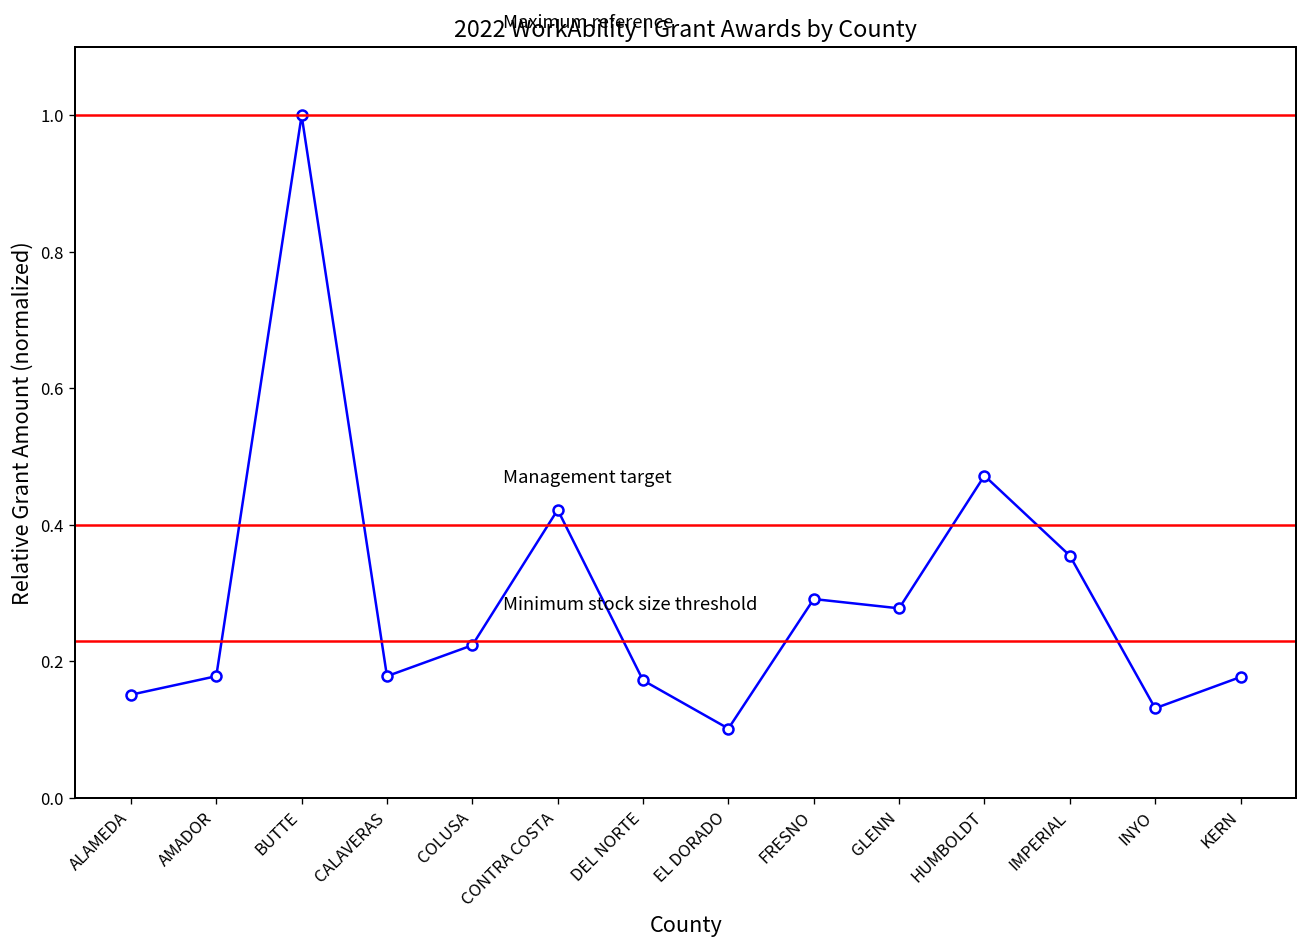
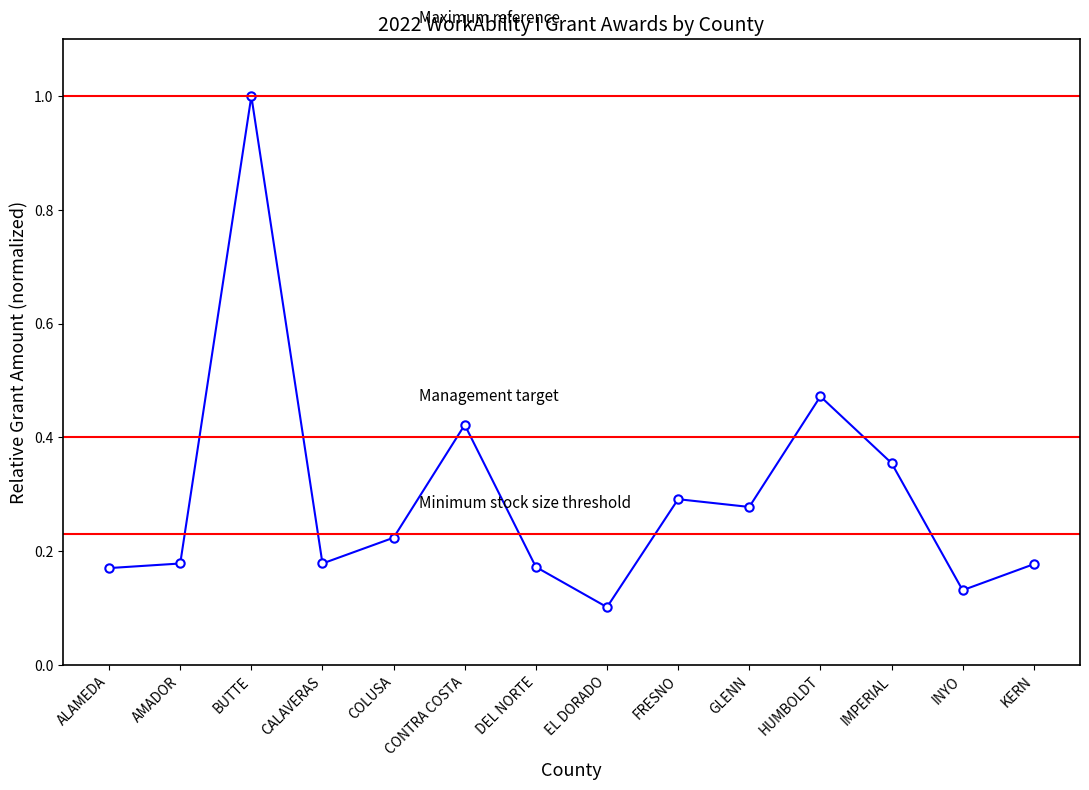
  {
-   "ALAMEDA": 0.15,
+   "ALAMEDA": 0.17,
    "AMADOR": 0.18,
    "BUTTE": 1.00,
    "CALAVERAS": 0.18,
    "COLUSA": 0.22,
    "CONTRA COSTA": 0.42,
    "DEL NORTE": 0.17,
    "EL DORADO": 0.10,
    "FRESNO": 0.29,
    "GLENN": 0.28,
    "HUMBOLDT": 0.47,
    "IMPERIAL": 0.35,
    "INYO": 0.13,
    "KERN": 0.18
  }
